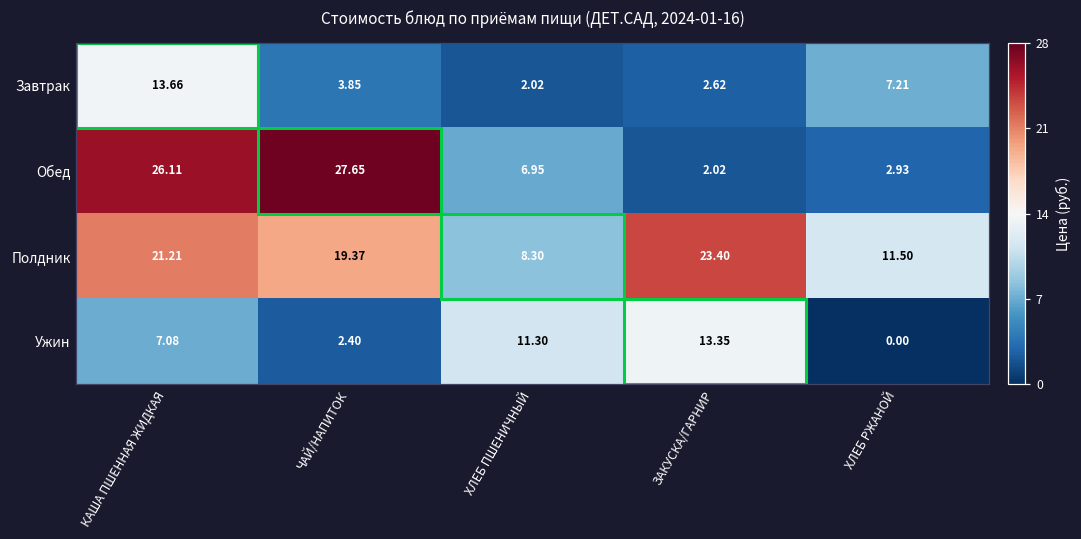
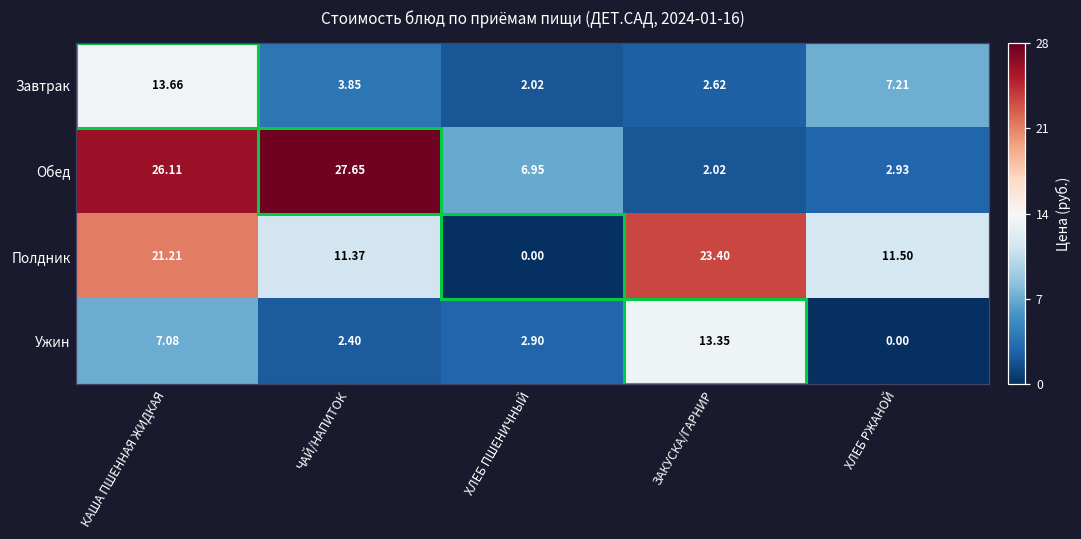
  {
    "Завтрак": {
      "КАША ПШЕННАЯ ЖИДКАЯ": 13.66,
      "ЧАЙ/НАПИТОК": 3.85,
      "ХЛЕБ ПШЕНИЧНЫЙ": 2.02,
      "ЗАКУСКА/ГАРНИР": 2.62,
      "ХЛЕБ РЖАНОЙ": 7.21
    },
    "Обед": {
      "КАША ПШЕННАЯ ЖИДКАЯ": 26.11,
      "ЧАЙ/НАПИТОК": 27.65,
      "ХЛЕБ ПШЕНИЧНЫЙ": 6.95,
      "ЗАКУСКА/ГАРНИР": 2.02,
      "ХЛЕБ РЖАНОЙ": 2.93
    },
    "Полдник": {
      "КАША ПШЕННАЯ ЖИДКАЯ": 21.21,
-     "ЧАЙ/НАПИТОК": 19.37,
-     "ХЛЕБ ПШЕНИЧНЫЙ": 8.30,
+     "ЧАЙ/НАПИТОК": 11.37,
+     "ХЛЕБ ПШЕНИЧНЫЙ": 0.00,
      "ЗАКУСКА/ГАРНИР": 23.40,
      "ХЛЕБ РЖАНОЙ": 11.50
    },
    "Ужин": {
      "КАША ПШЕННАЯ ЖИДКАЯ": 7.08,
      "ЧАЙ/НАПИТОК": 2.40,
-     "ХЛЕБ ПШЕНИЧНЫЙ": 11.30,
+     "ХЛЕБ ПШЕНИЧНЫЙ": 2.90,
      "ЗАКУСКА/ГАРНИР": 13.35,
      "ХЛЕБ РЖАНОЙ": 0.00
    }
  }
